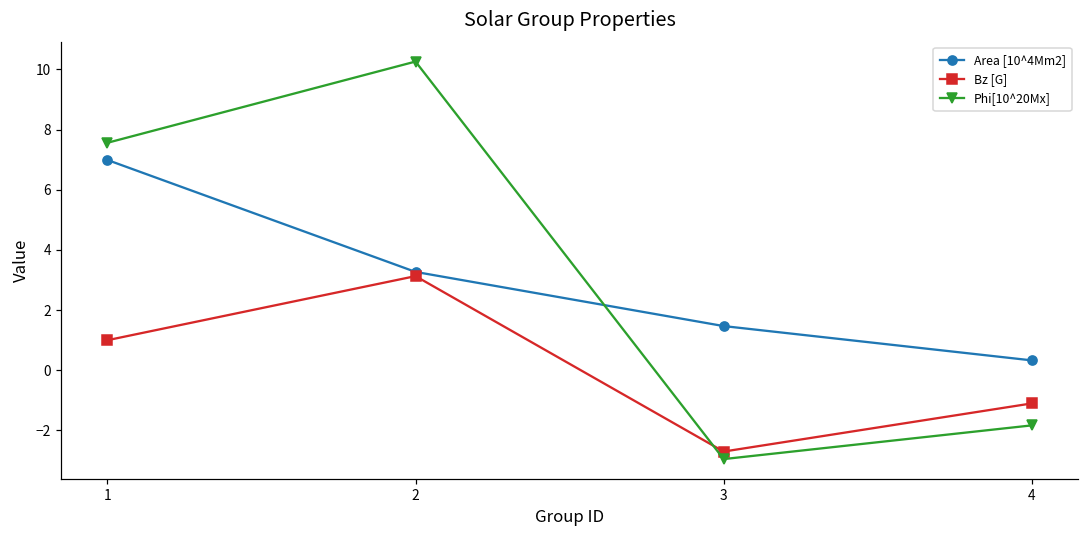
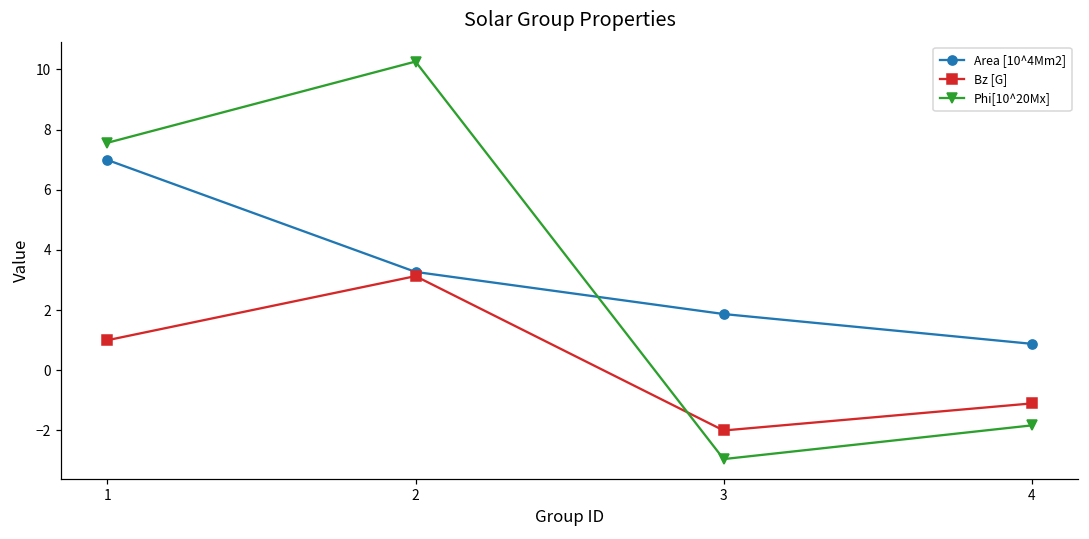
  {
    "Area [10^4Mm2]": {
      "1": 7.0,
      "2": 3.3,
-     "3": 1.5,
-     "4": 0.3
+     "3": 1.9,
+     "4": 0.9
    },
    "Bz [G]": {
      "1": 1.0,
      "2": 3.1,
-     "3": -2.7,
+     "3": -2.0,
      "4": -1.1
    },
    "Phi[10^20Mx]": {
      "1": 7.6,
      "2": 10.3,
      "3": -3.0,
      "4": -1.8
    }
  }
